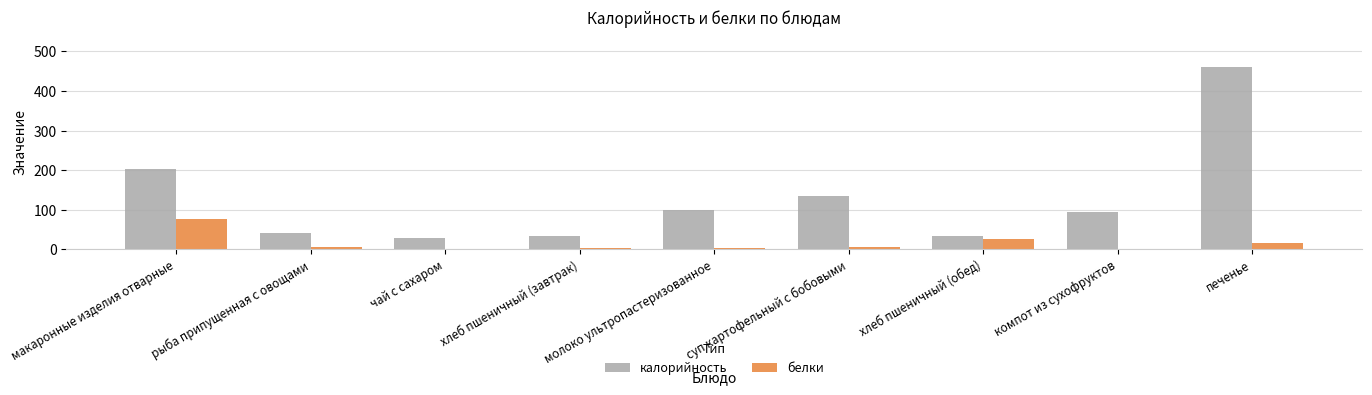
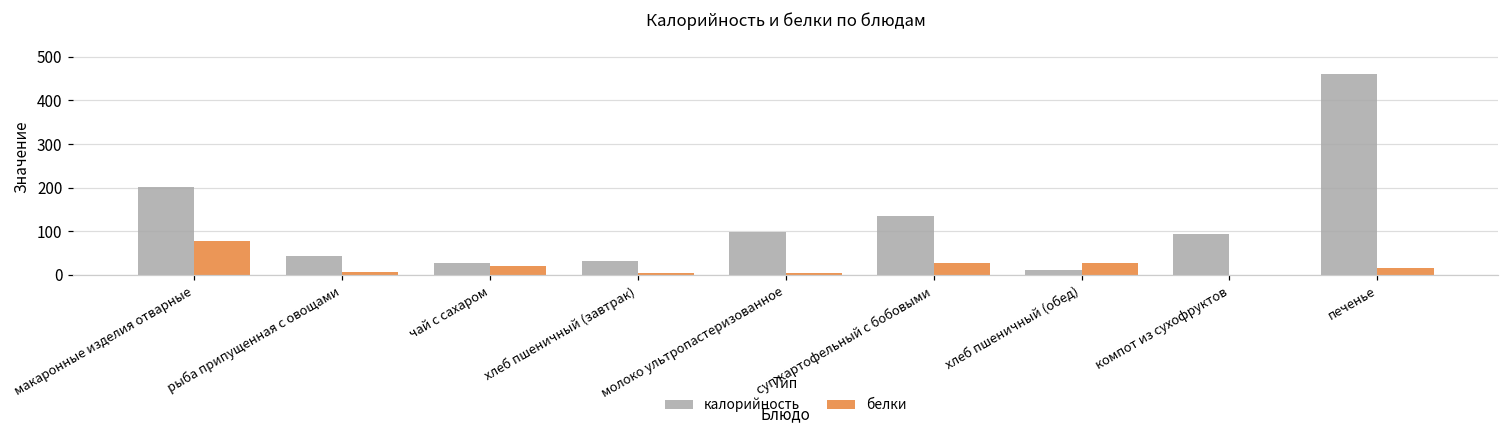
  {
    "калорийность": {
      "макаронные изделия отварные": 200,
      "рыба припущенная с овощами": 40,
      "чай с сахаром": 30,
      "хлеб пшеничный (завтрак)": 30,
      "молоко ультропастеризованное": 100,
      "суп картофельный с бобовыми": 130,
-     "хлеб пшеничный (обед)": 30,
+     "хлеб пшеничный (обед)": 10,
      "компот из сухофруктов": 90,
      "печенье": 460
    },
    "белки": {
      "макаронные изделия отварные": 80,
-     "чай с сахаром": 0,
-     "суп картофельный с бобовыми": 10,
+     "чай с сахаром": 20,
+     "суп картофельный с бобовыми": 30,
      "хлеб пшеничный (обед)": 30,
      "печенье": 20
    }
  }
